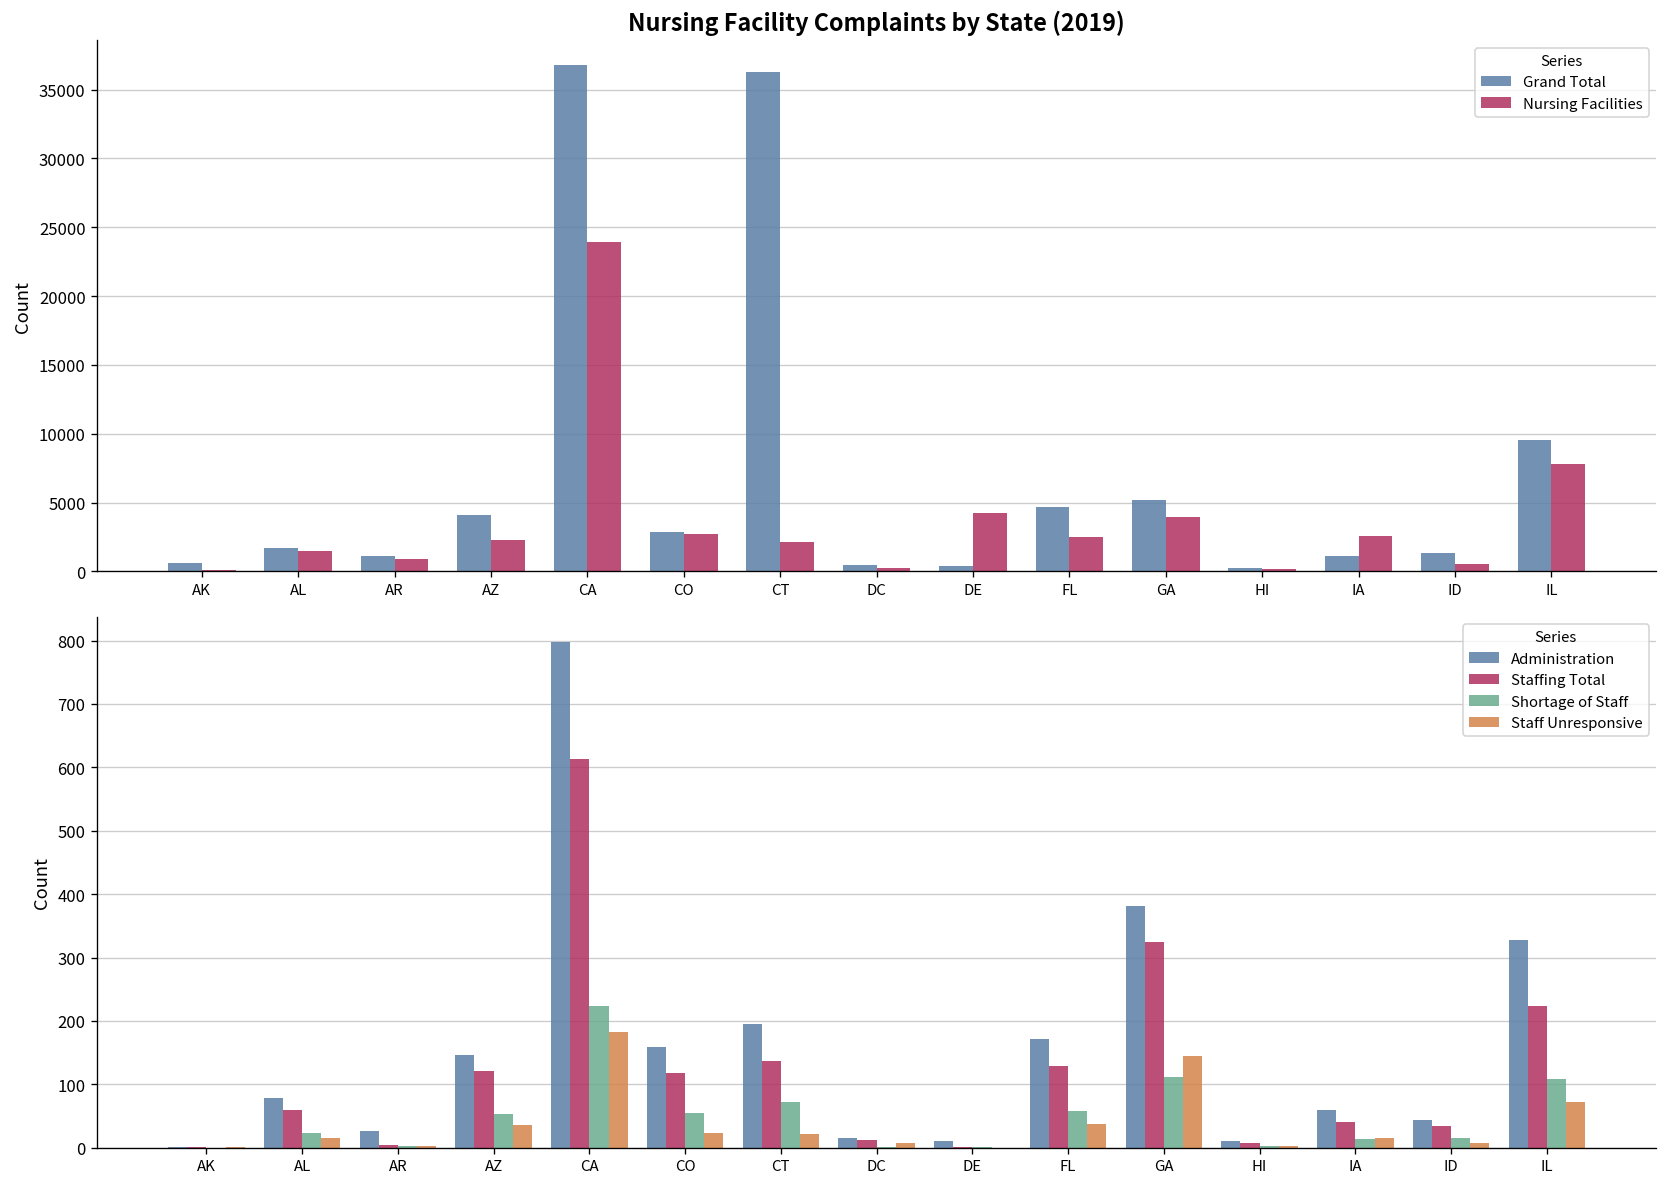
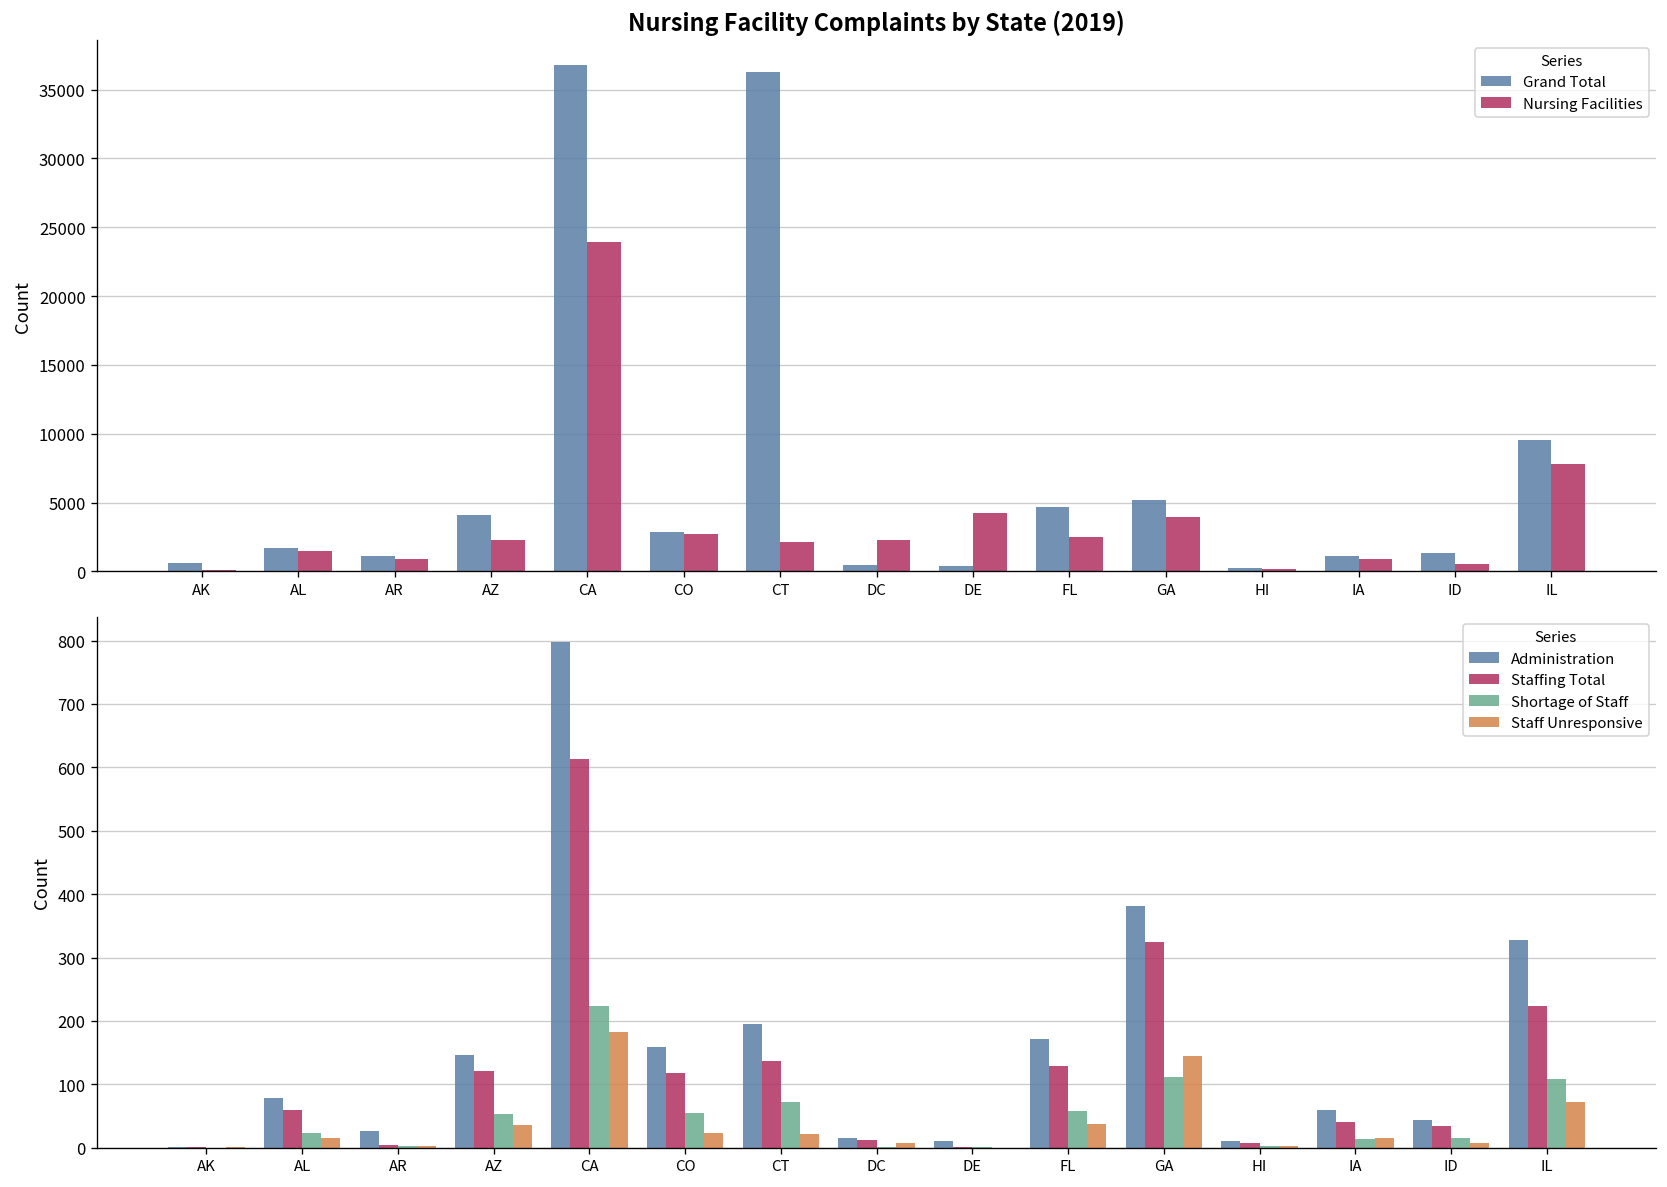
  {
    "Nursing Facility Complaints by State (2019)": {
      "Grand Total": {
        "AK": 600,
        "AL": 1700,
        "AR": 1100,
        "AZ": 4100,
        "CA": 36800,
        "CO": 2900,
        "CT": 36300,
        "DC": 500,
        "DE": 400,
        "FL": 4700,
        "GA": 5200,
        "HI": 200,
        "IA": 1100,
        "ID": 1300,
        "IL": 9500
      },
      "Nursing Facilities": {
        "AL": 1500,
        "AR": 900,
        "AZ": 2300,
        "CA": 23900,
        "CO": 2700,
        "CT": 2100,
-       "DC": 300,
+       "DC": 2300,
        "DE": 4200,
        "FL": 2500,
        "GA": 4000,
-       "IA": 2600,
+       "IA": 900,
        "ID": 500,
        "IL": 7800
      }
    }
  }
